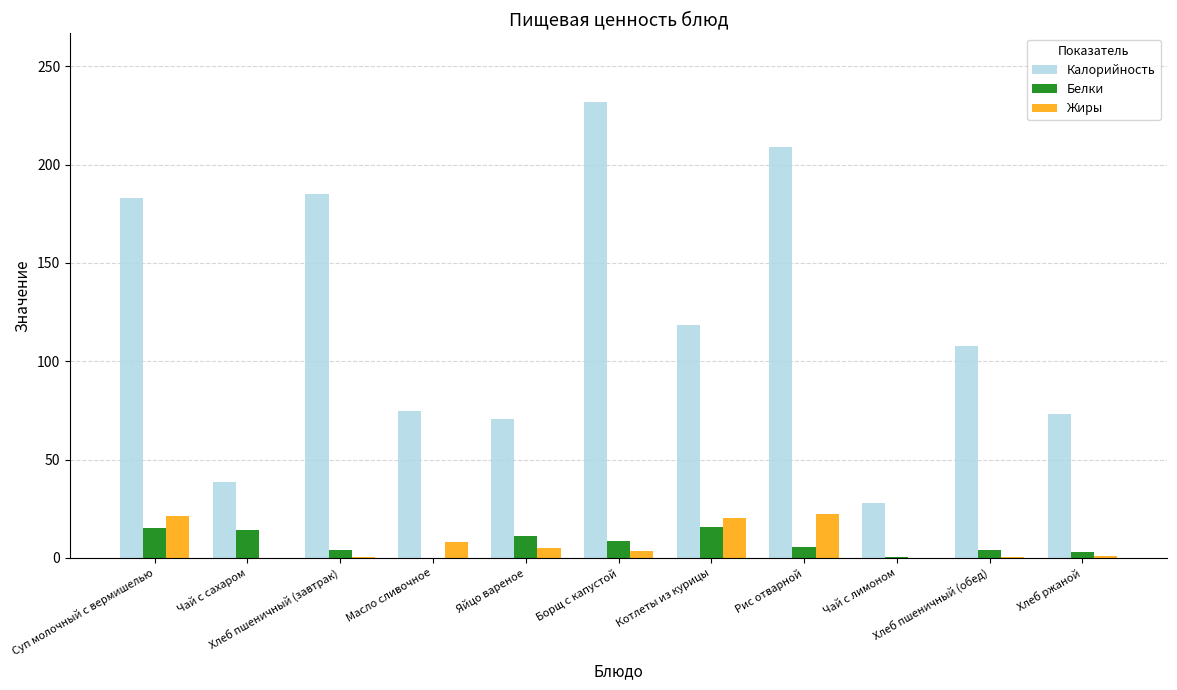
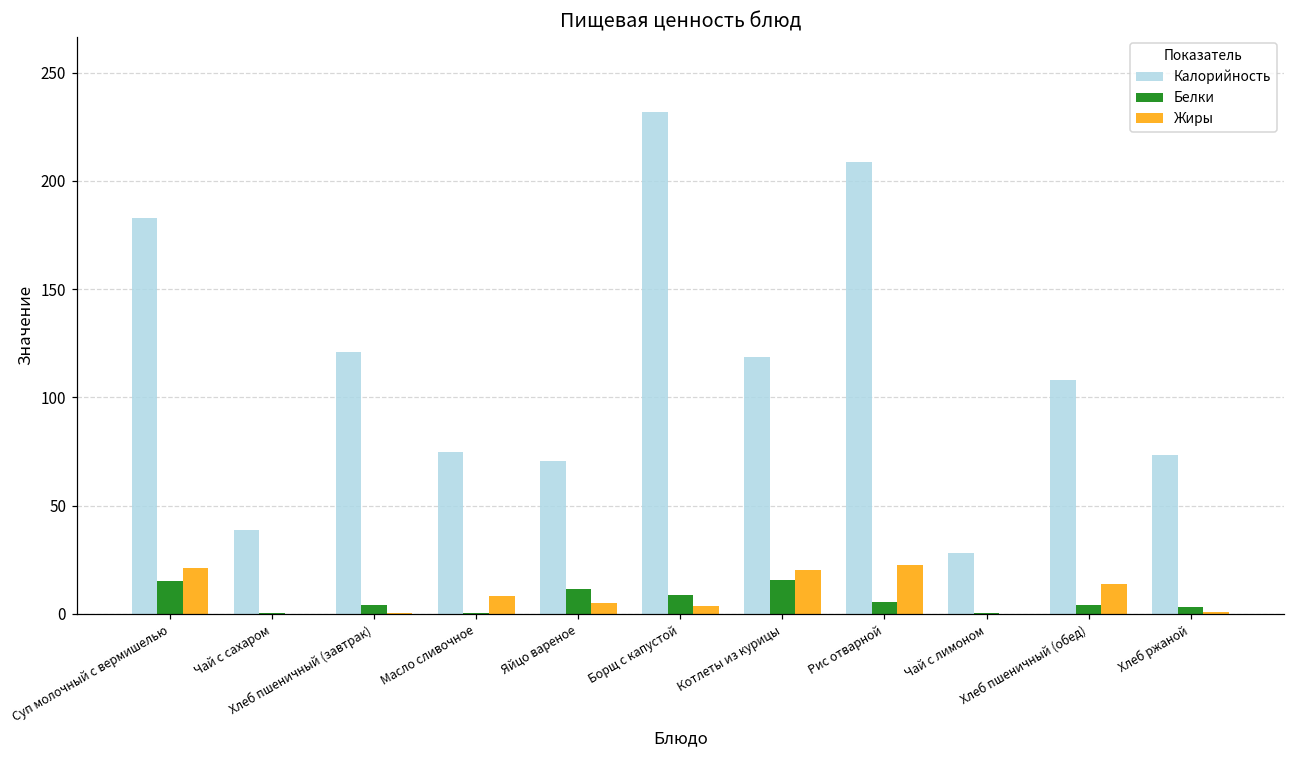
  {
    "Калорийность": {
      "Суп молочный с вермишелью": 183,
      "Чай с сахаром": 39,
-     "Хлеб пшеничный (завтрак)": 185,
+     "Хлеб пшеничный (завтрак)": 121,
      "Масло сливочное": 75,
      "Яйцо вареное": 71,
      "Борщ с капустой": 232,
      "Котлеты из курицы": 119,
      "Рис отварной": 209,
      "Чай с лимоном": 28,
      "Хлеб пшеничный (обед)": 108,
      "Хлеб ржаной": 73
    },
    "Белки": {
      "Суп молочный с вермишелью": 15,
-     "Чай с сахаром": 14,
+     "Чай с сахаром": 0,
      "Хлеб пшеничный (завтрак)": 4,
      "Яйцо вареное": 11,
      "Борщ с капустой": 9,
      "Котлеты из курицы": 16,
      "Рис отварной": 5,
      "Хлеб пшеничный (обед)": 4,
      "Хлеб ржаной": 3
    },
    "Жиры": {
      "Суп молочный с вермишелью": 21,
      "Чай с сахаром": 0,
      "Масло сливочное": 8,
      "Яйцо вареное": 5,
      "Борщ с капустой": 4,
      "Котлеты из курицы": 20,
      "Рис отварной": 22,
      "Чай с лимоном": 0,
-     "Хлеб пшеничный (обед)": 0
+     "Хлеб пшеничный (обед)": 14
    }
  }
